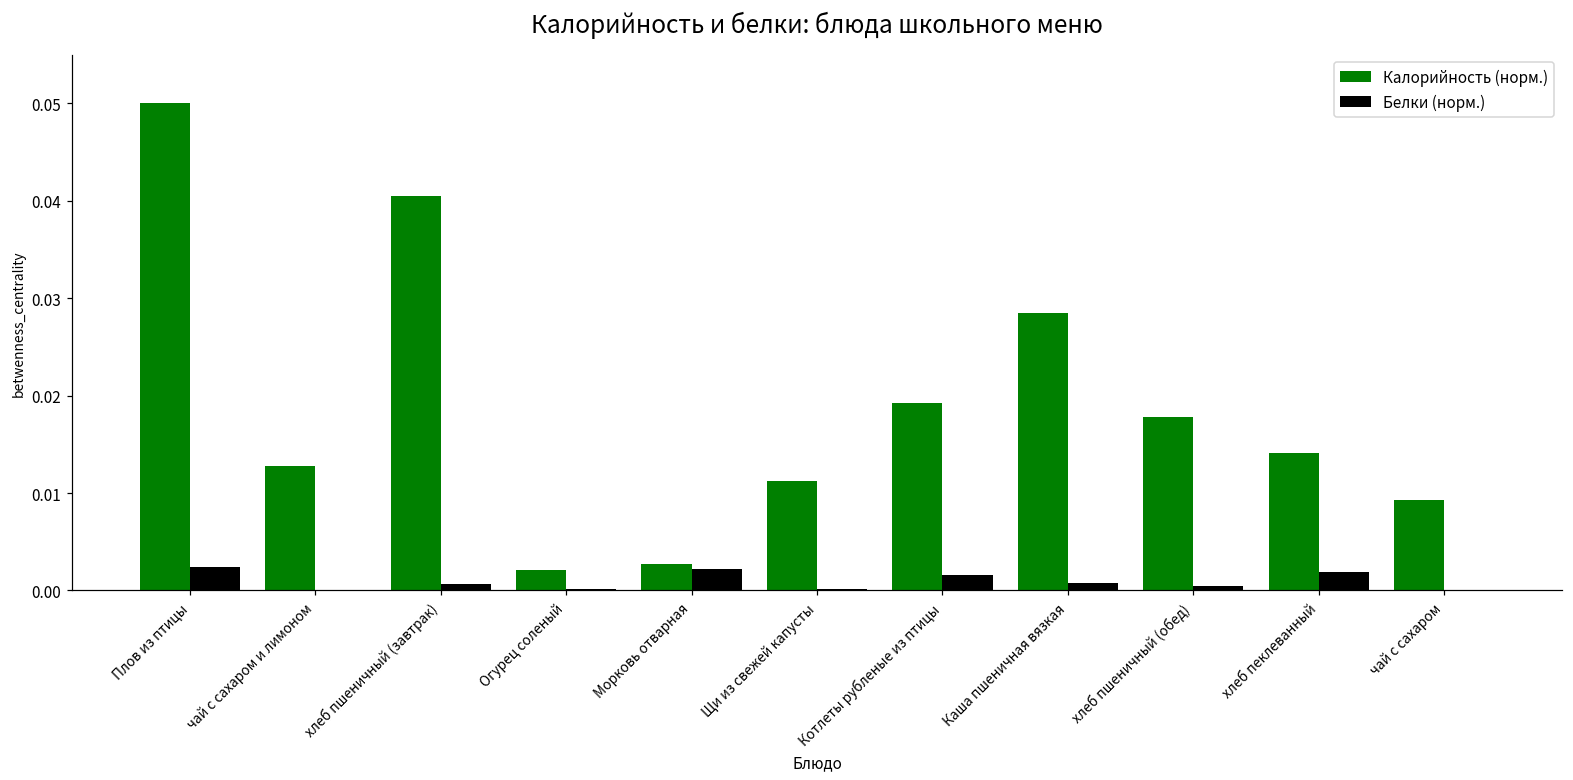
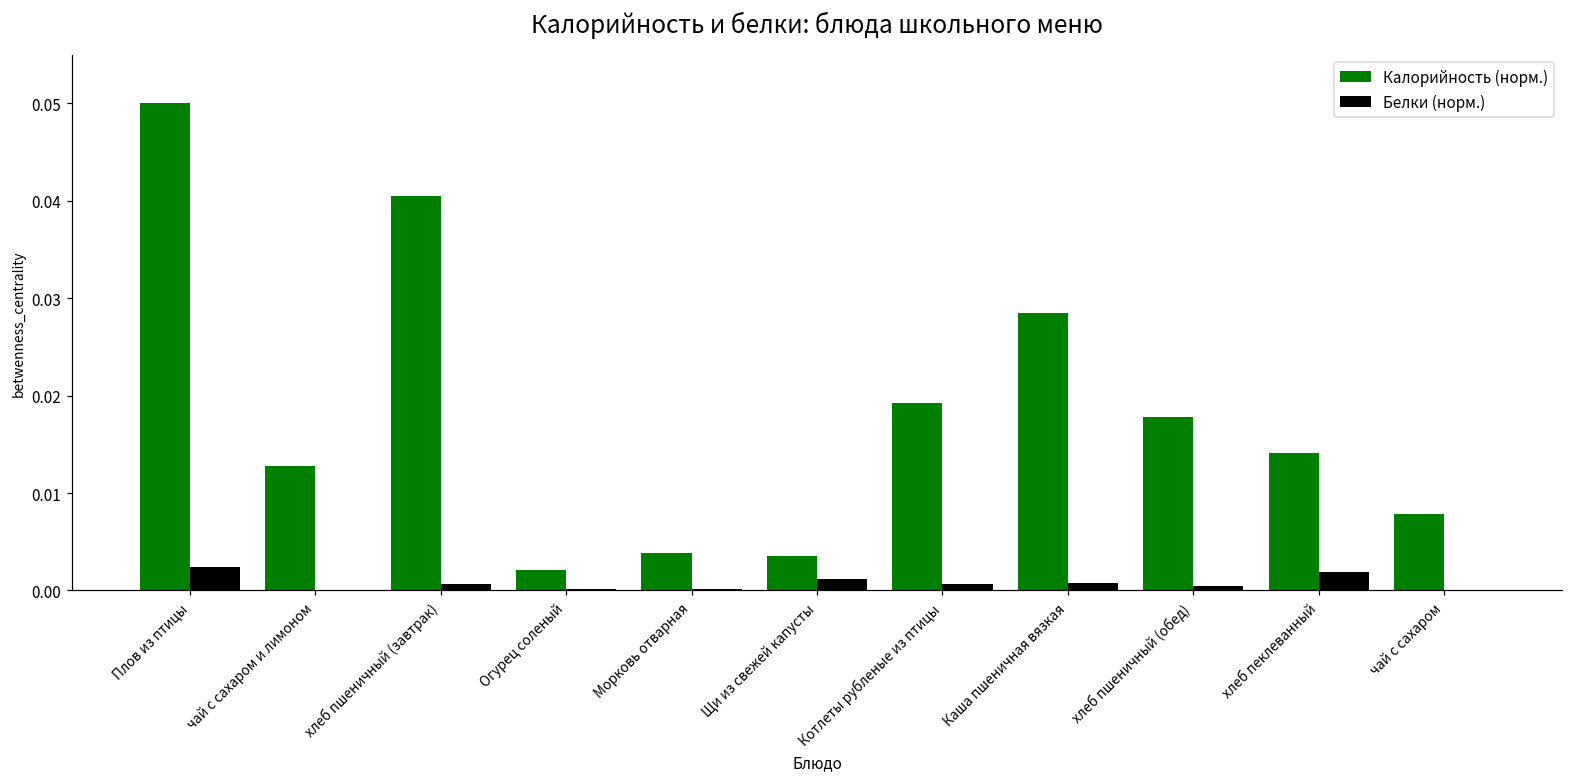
  {
    "Калорийность (норм.)": {
      "Плов из птицы": 0.050,
      "чай с сахаром и лимоном": 0.013,
      "хлеб пшеничный (завтрак)": 0.041,
      "Огурец соленый": 0.002,
-     "Морковь отварная": 0.003,
-     "Щи из свежей капусты": 0.011,
+     "Морковь отварная": 0.004,
+     "Щи из свежей капусты": 0.004,
      "Котлеты рубленые из птицы": 0.019,
      "Каша пшеничная вязкая": 0.029,
      "хлеб пшеничный (обед)": 0.018,
      "хлеб пеклеванный": 0.014,
-     "чай с сахаром": 0.009
+     "чай с сахаром": 0.008
    },
    "Белки (норм.)": {
      "Плов из птицы": 0.002,
      "чай с сахаром и лимоном": 0.000,
      "хлеб пшеничный (завтрак)": 0.001,
-     "Морковь отварная": 0.002,
-     "Щи из свежей капусты": 0.000,
-     "Котлеты рубленые из птицы": 0.002,
+     "Морковь отварная": 0.000,
+     "Щи из свежей капусты": 0.001,
+     "Котлеты рубленые из птицы": 0.001,
      "Каша пшеничная вязкая": 0.001,
      "хлеб пшеничный (обед)": 0.000,
      "хлеб пеклеванный": 0.002,
      "чай с сахаром": 0.000
    }
  }
